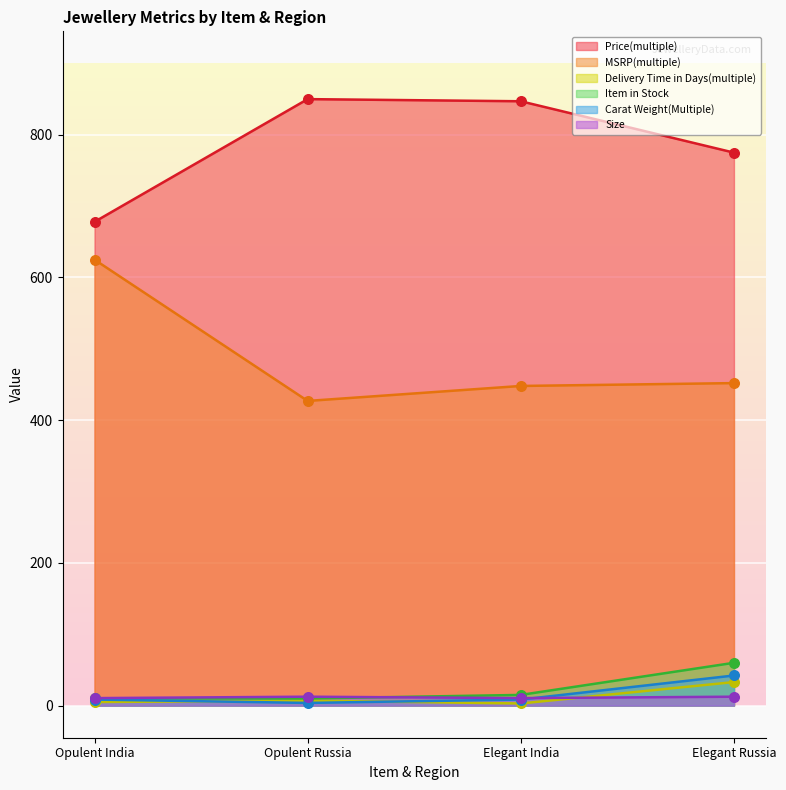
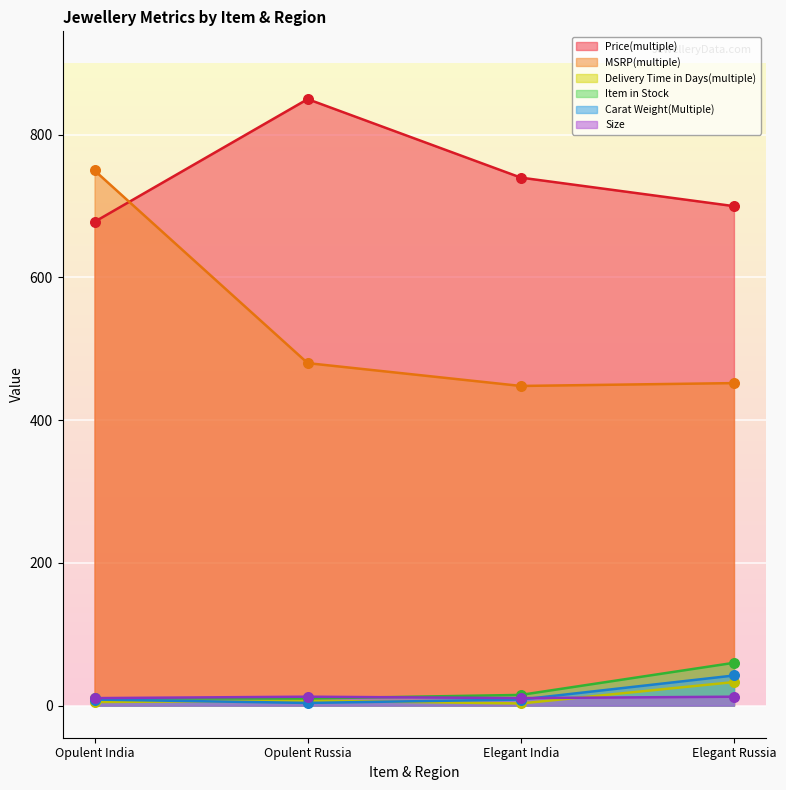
  {
    "Price(multiple)": {
      "Opulent India": 680,
      "Opulent Russia": 850,
-     "Elegant India": 850,
-     "Elegant Russia": 780
+     "Elegant India": 740,
+     "Elegant Russia": 700
    },
    "MSRP(multiple)": {
-     "Opulent India": 630,
-     "Opulent Russia": 430,
+     "Opulent India": 750,
+     "Opulent Russia": 480,
      "Elegant India": 450,
      "Elegant Russia": 450
    },
    "Delivery Time in Days(multiple)": {
      "Elegant India": 0,
      "Elegant Russia": 30
    },
    "Item in Stock": {
      "Elegant India": 20,
      "Elegant Russia": 60
    },
    "Carat Weight(Multiple)": {
      "Elegant Russia": 40
    },
    "Size": {
      "Elegant Russia": 10
    }
  }
